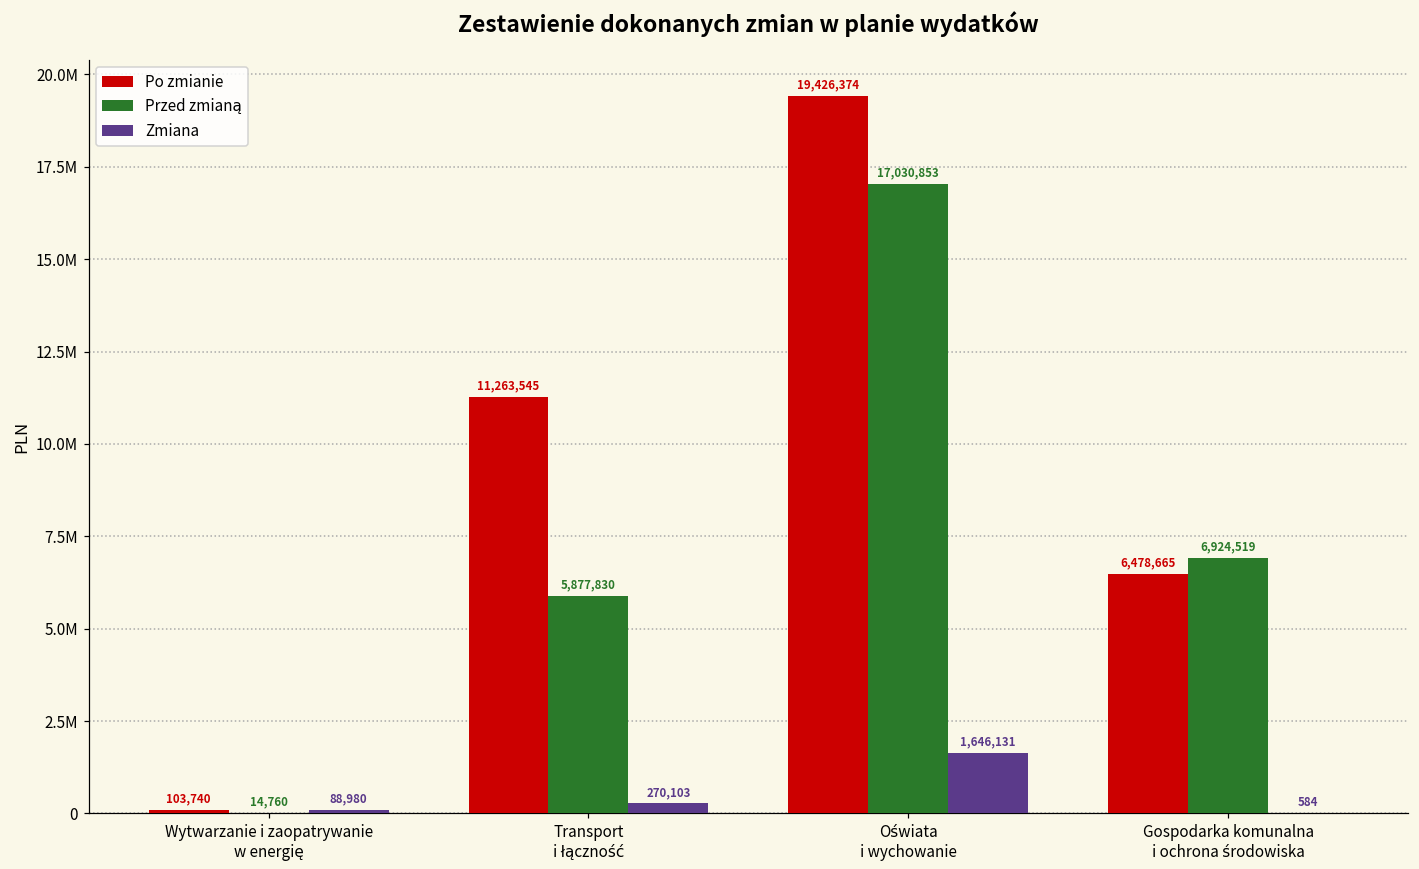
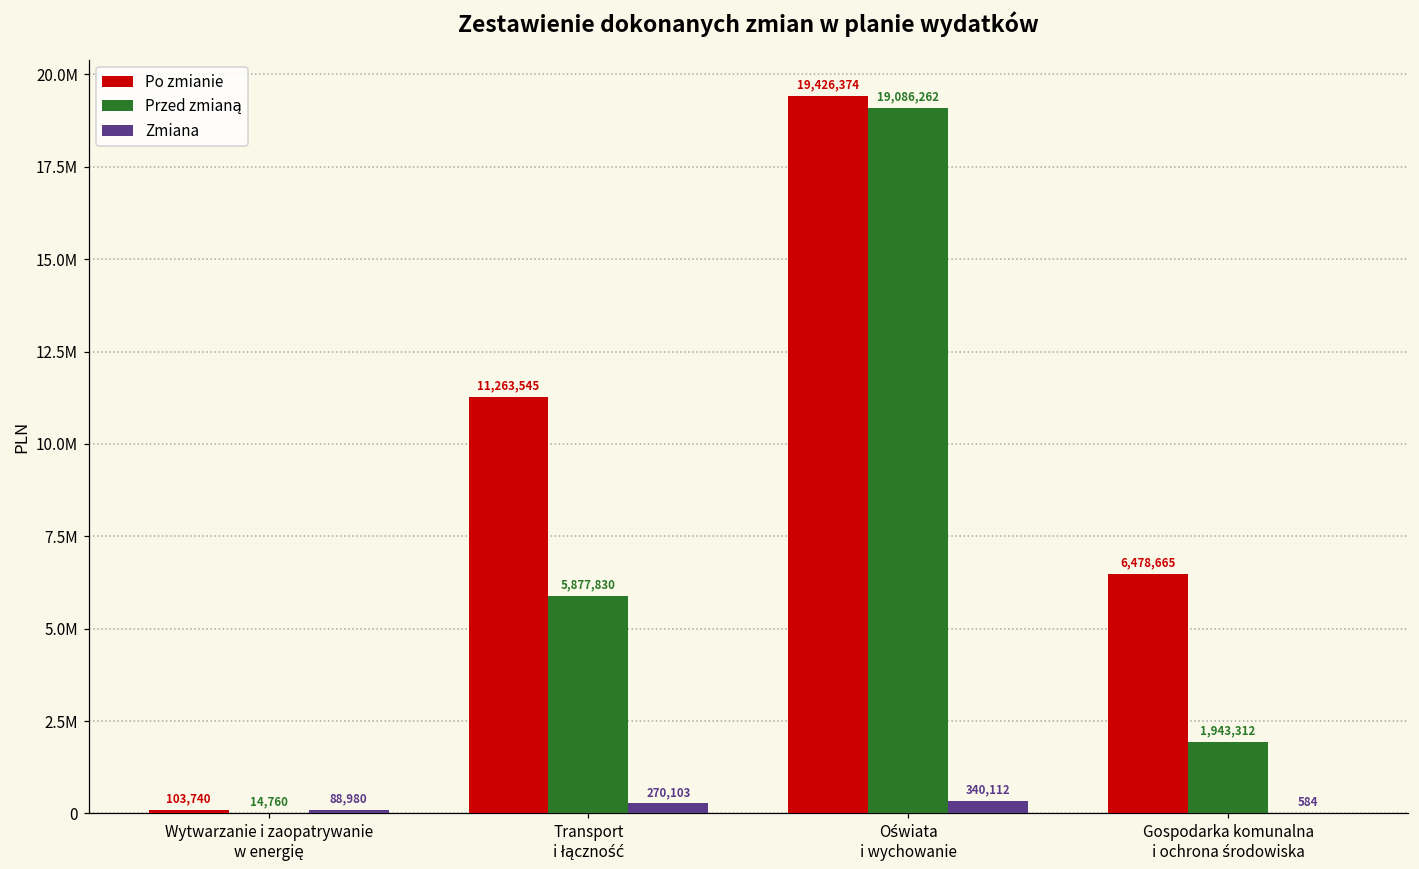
  {
    "Po zmianie": {
      "Wytwarzanie i zaopatrywanie w energię": "103,740",
      "Transport i łączność": "11,263,545",
      "Oświata i wychowanie": "19,426,374",
      "Gospodarka komunalna i ochrona środowiska": "6,478,665"
    },
    "Przed zmianą": {
      "Wytwarzanie i zaopatrywanie w energię": "14,760",
      "Transport i łączność": "5,877,830",
-     "Oświata i wychowanie": "17,030,853",
-     "Gospodarka komunalna i ochrona środowiska": "6,924,519"
+     "Oświata i wychowanie": "19,086,262",
+     "Gospodarka komunalna i ochrona środowiska": "1,943,312"
    },
    "Zmiana": {
      "Wytwarzanie i zaopatrywanie w energię": "88,980",
      "Transport i łączność": "270,103",
-     "Oświata i wychowanie": "1,646,131",
+     "Oświata i wychowanie": "340,112",
      "Gospodarka komunalna i ochrona środowiska": "584"
    }
  }
